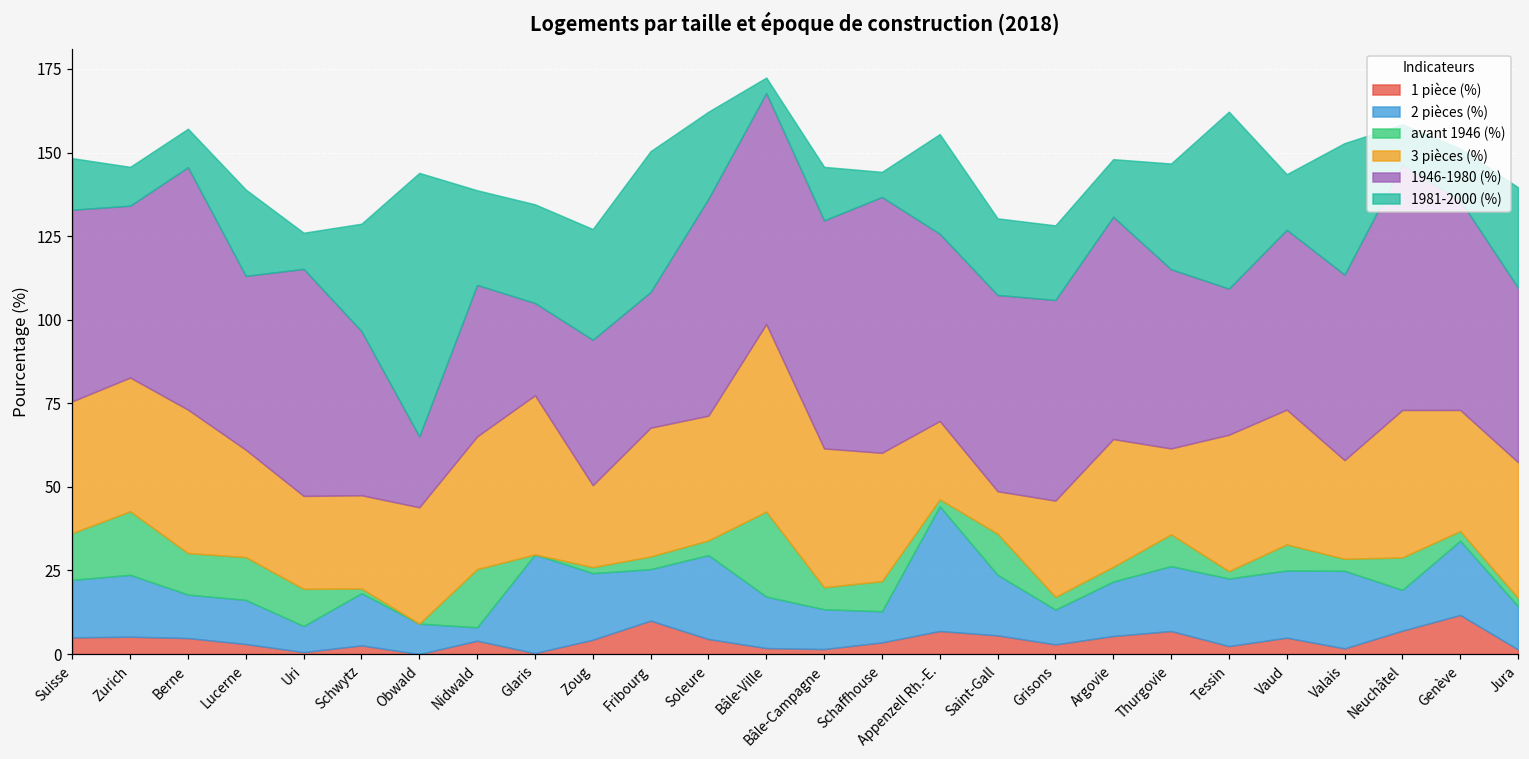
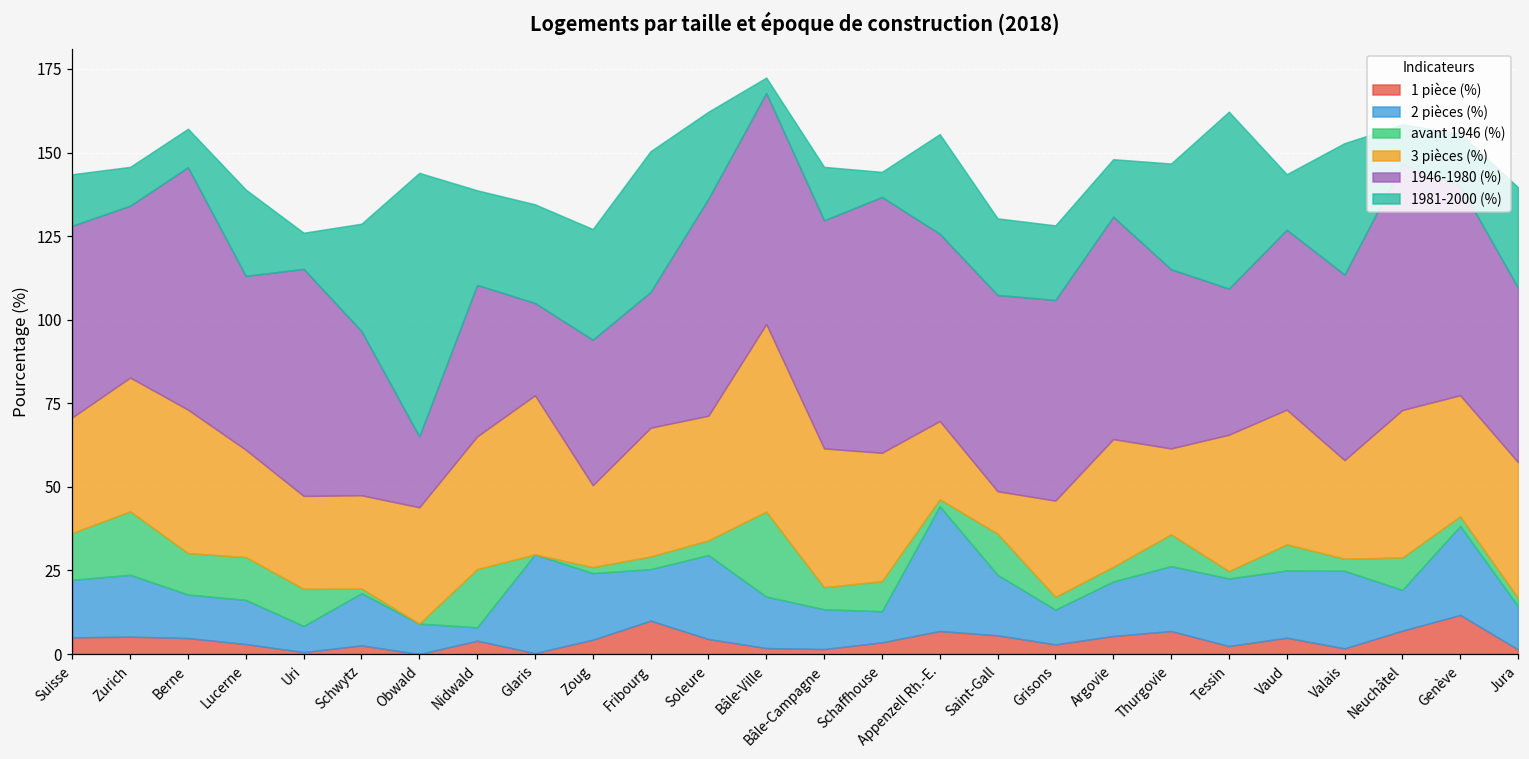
  {
    "1 pièce (%)": {
      "Suisse": 5,
      "Zurich": 5,
      "Berne": 5,
      "Lucerne": 3,
      "Schwytz": 3,
      "Obwald": 0,
      "Nidwald": 4,
      "Zoug": 4,
      "Fribourg": 10,
      "Soleure": 5,
      "Bâle-Ville": 2,
      "Bâle-Campagne": 2,
      "Schaffhouse": 4,
      "Appenzell Rh.-E.": 7,
      "Saint-Gall": 6,
      "Grisons": 3,
      "Argovie": 5,
      "Thurgovie": 7,
      "Tessin": 2,
      "Vaud": 5,
      "Valais": 2,
      "Neuchâtel": 7,
      "Genève": 12,
      "Jura": 1
    },
    "2 pièces (%)": {
      "Suisse": 17,
      "Zurich": 19,
      "Berne": 13,
      "Lucerne": 13,
      "Uri": 8,
      "Schwytz": 16,
      "Nidwald": 4,
      "Zoug": 20,
      "Fribourg": 15,
      "Soleure": 25,
      "Bâle-Ville": 15,
      "Bâle-Campagne": 12,
      "Schaffhouse": 9,
      "Appenzell Rh.-E.": 37,
      "Saint-Gall": 18,
      "Grisons": 10,
      "Argovie": 16,
      "Thurgovie": 19,
      "Tessin": 20,
      "Vaud": 20,
      "Valais": 23,
      "Neuchâtel": 12,
-     "Genève": 22,
+     "Genève": 27,
      "Jura": 13
    },
    "3 pièces (%)": {
-     "Suisse": 39,
+     "Suisse": 35,
      "Zurich": 40,
      "Berne": 43,
      "Lucerne": 32,
      "Uri": 28,
      "Schwytz": 28,
      "Obwald": 35,
      "Nidwald": 40,
      "Glaris": 48,
      "Zoug": 25,
      "Fribourg": 39,
      "Soleure": 37,
      "Bâle-Ville": 56,
      "Bâle-Campagne": 42,
      "Schaffhouse": 38,
      "Appenzell Rh.-E.": 23,
      "Saint-Gall": 13,
      "Grisons": 29,
      "Argovie": 38,
      "Thurgovie": 26,
      "Tessin": 41,
      "Vaud": 40,
      "Valais": 30,
      "Neuchâtel": 44,
      "Genève": 36,
      "Jura": 41
    },
    "1946-1980 (%)": {
      "Suisse": 57,
      "Zurich": 51,
      "Berne": 73,
      "Lucerne": 52,
      "Uri": 68,
      "Schwytz": 49,
      "Obwald": 21,
      "Nidwald": 45,
      "Glaris": 28,
      "Zoug": 44,
      "Fribourg": 41,
      "Soleure": 65,
      "Bâle-Ville": 69,
      "Bâle-Campagne": 68,
      "Schaffhouse": 76,
      "Appenzell Rh.-E.": 56,
      "Saint-Gall": 59,
      "Grisons": 60,
      "Argovie": 67,
      "Thurgovie": 54,
      "Tessin": 44,
      "Vaud": 54,
      "Valais": 56,
      "Jura": 52
    }
  }
